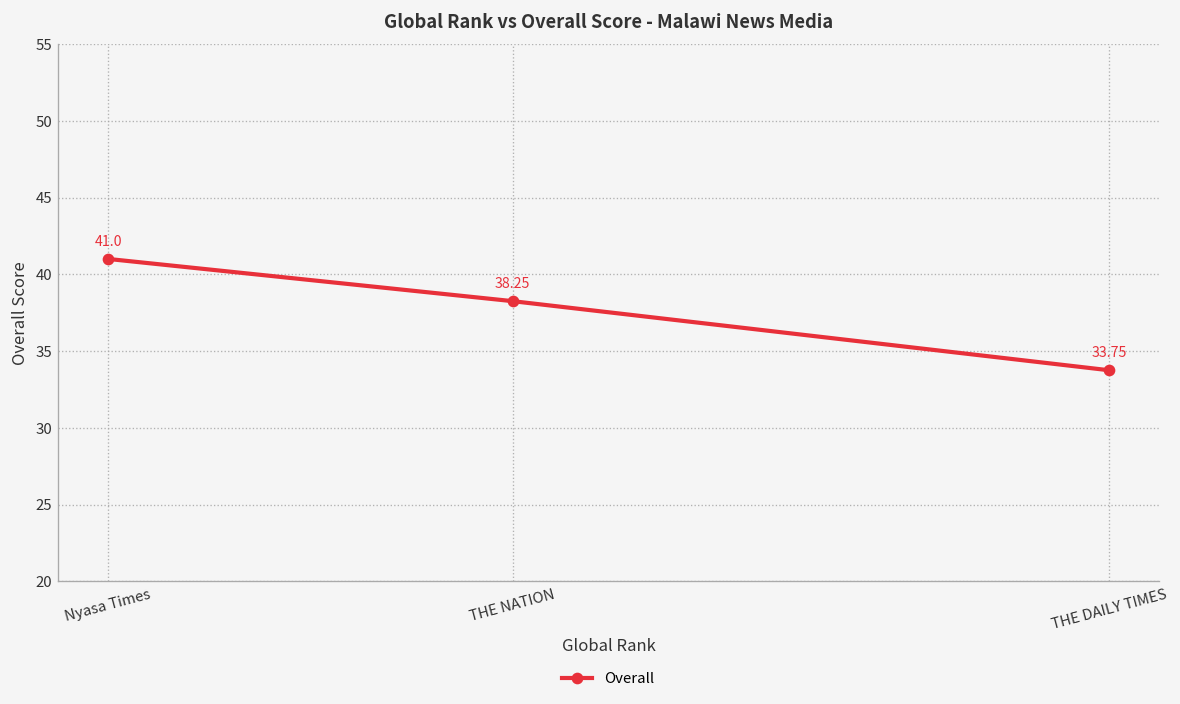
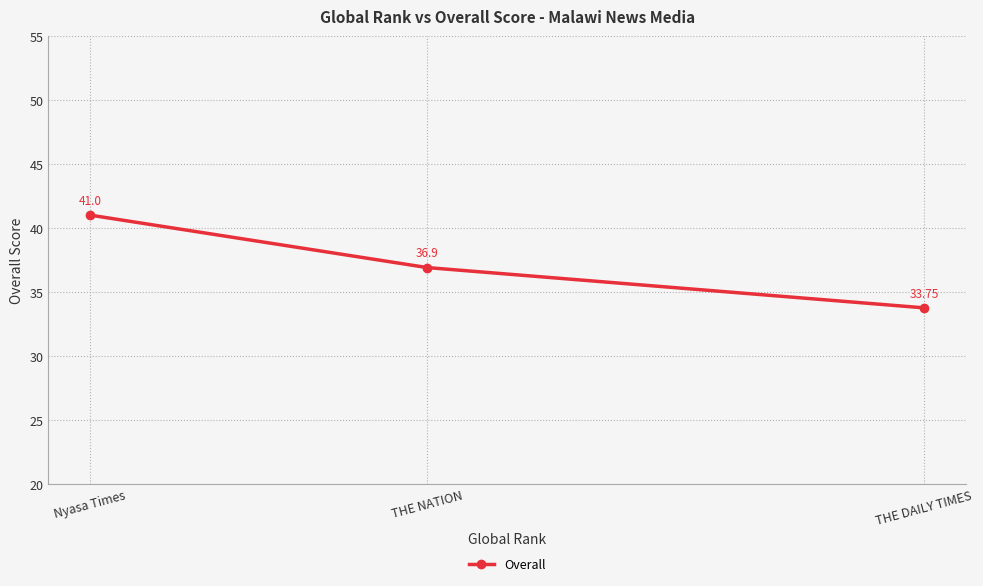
  {
    "Nyasa Times": 41.0,
-   "THE NATION": 38.25,
+   "THE NATION": 36.9,
    "THE DAILY TIMES": 33.75
  }
